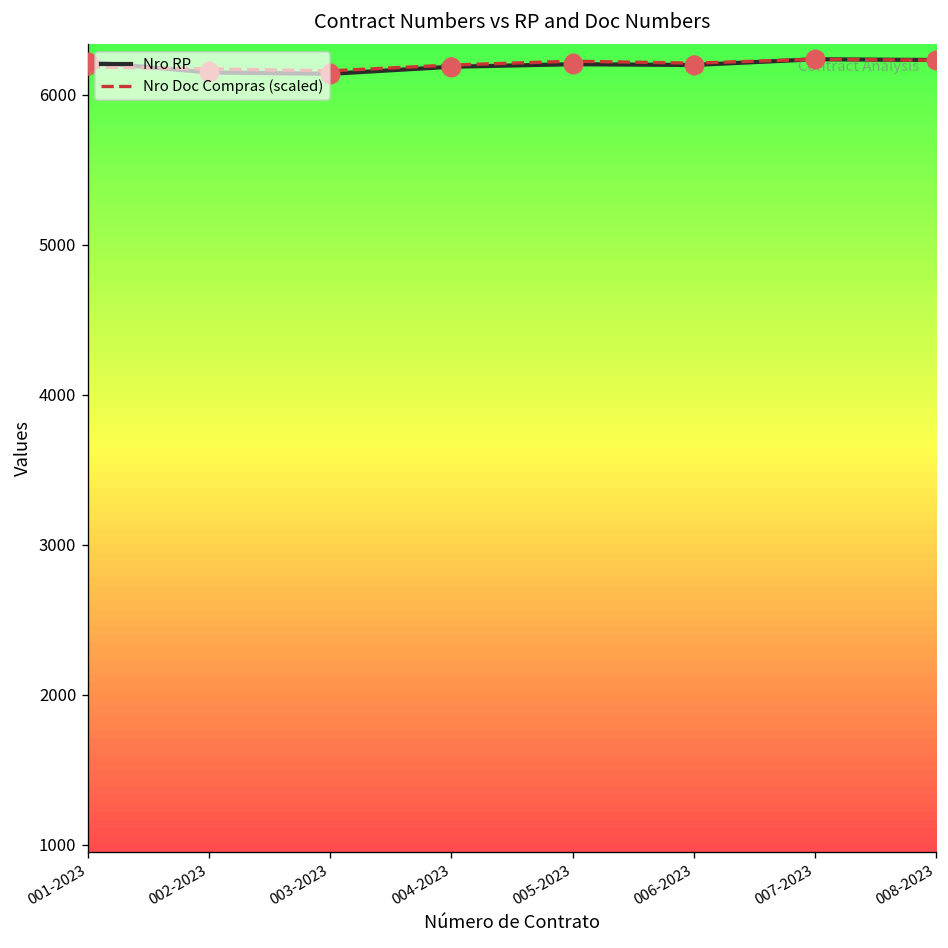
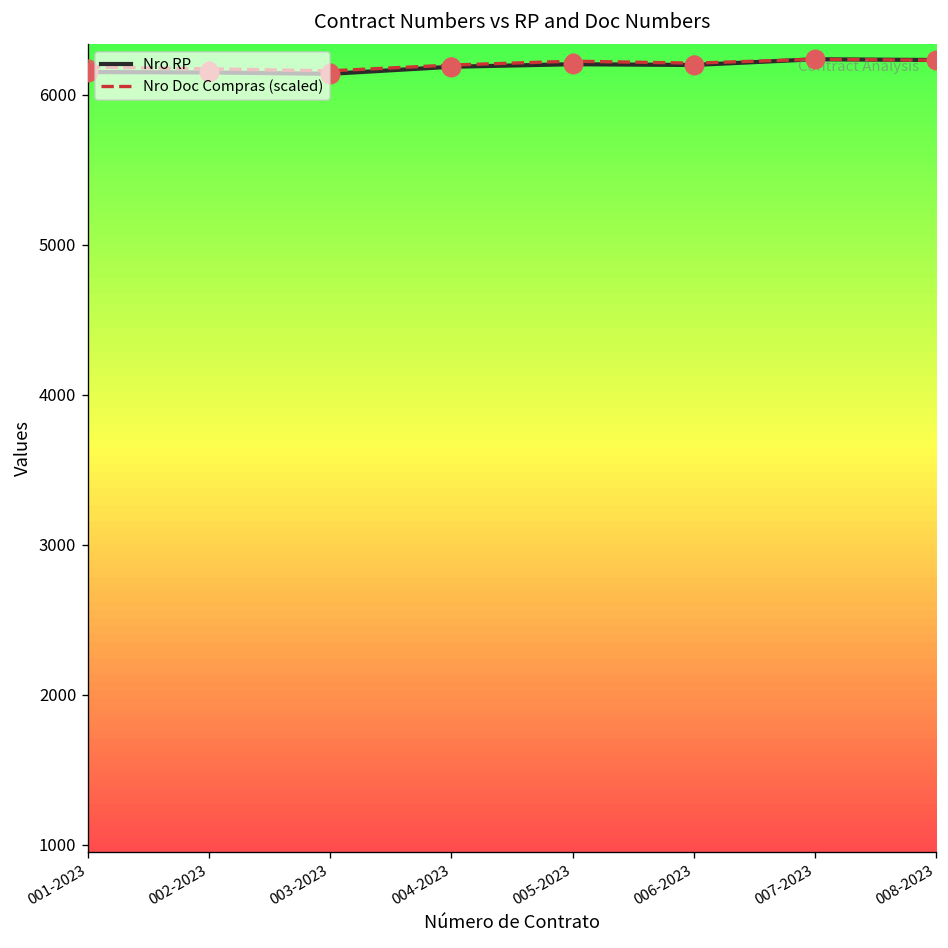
  {
    "Nro RP": {
-     "001-2023": 6220
+     "001-2023": 6150
    },
    "Nro Doc Compras (scaled)": {
      "001-2023": 6180
    }
  }
